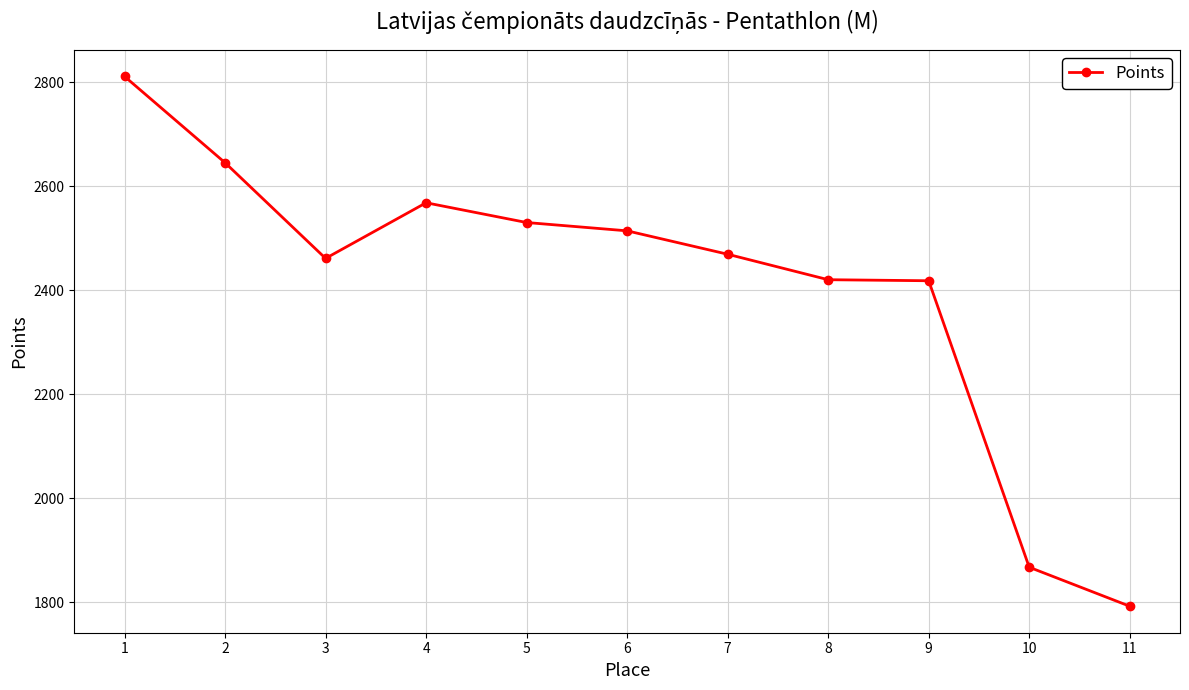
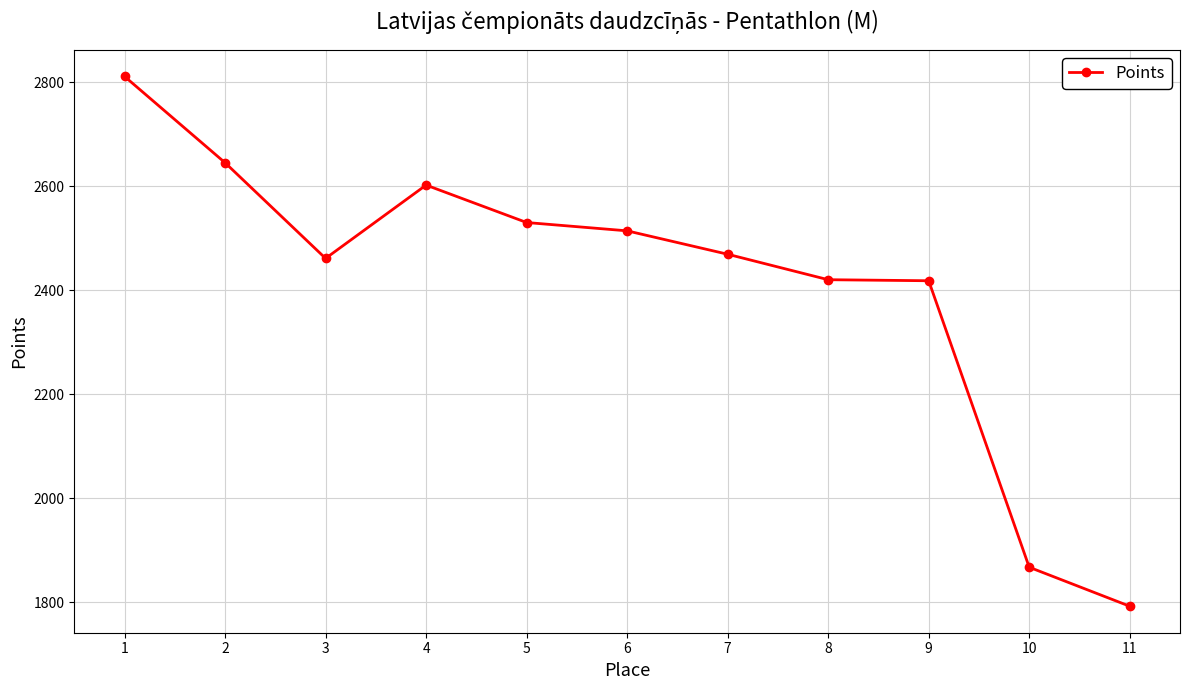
  {
    "1": 2810,
    "2": 2650,
    "3": 2460,
-   "4": 2570,
+   "4": 2600,
    "5": 2530,
    "6": 2510,
    "7": 2470,
    "8": 2420,
    "9": 2420,
    "10": 1870,
    "11": 1790
  }
